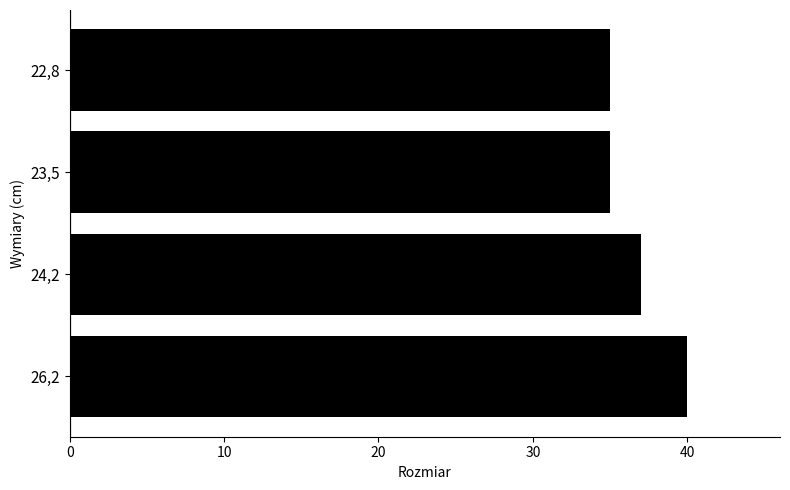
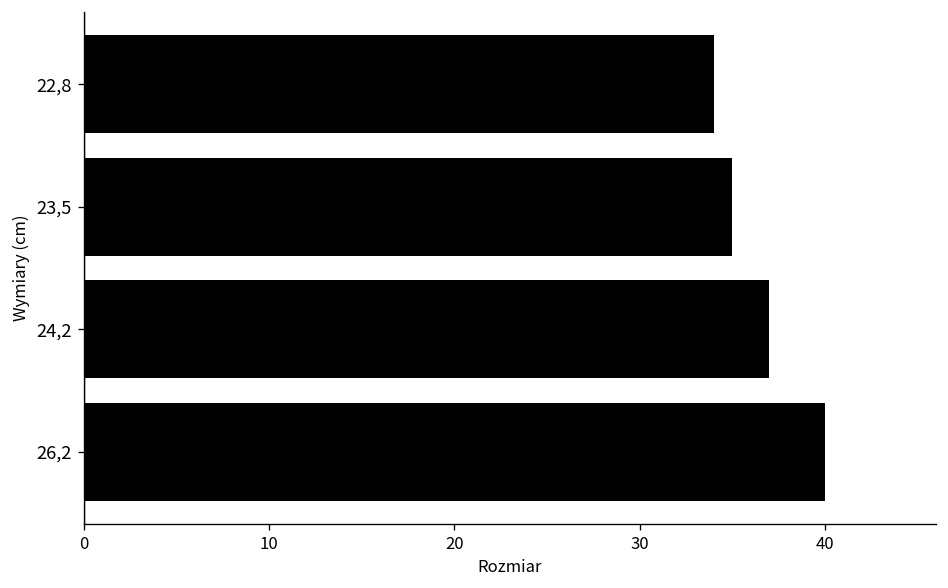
  {
-   "22,8": 35,
+   "22,8": 34,
    "23,5": 35,
    "24,2": 37,
    "26,2": 40
  }
